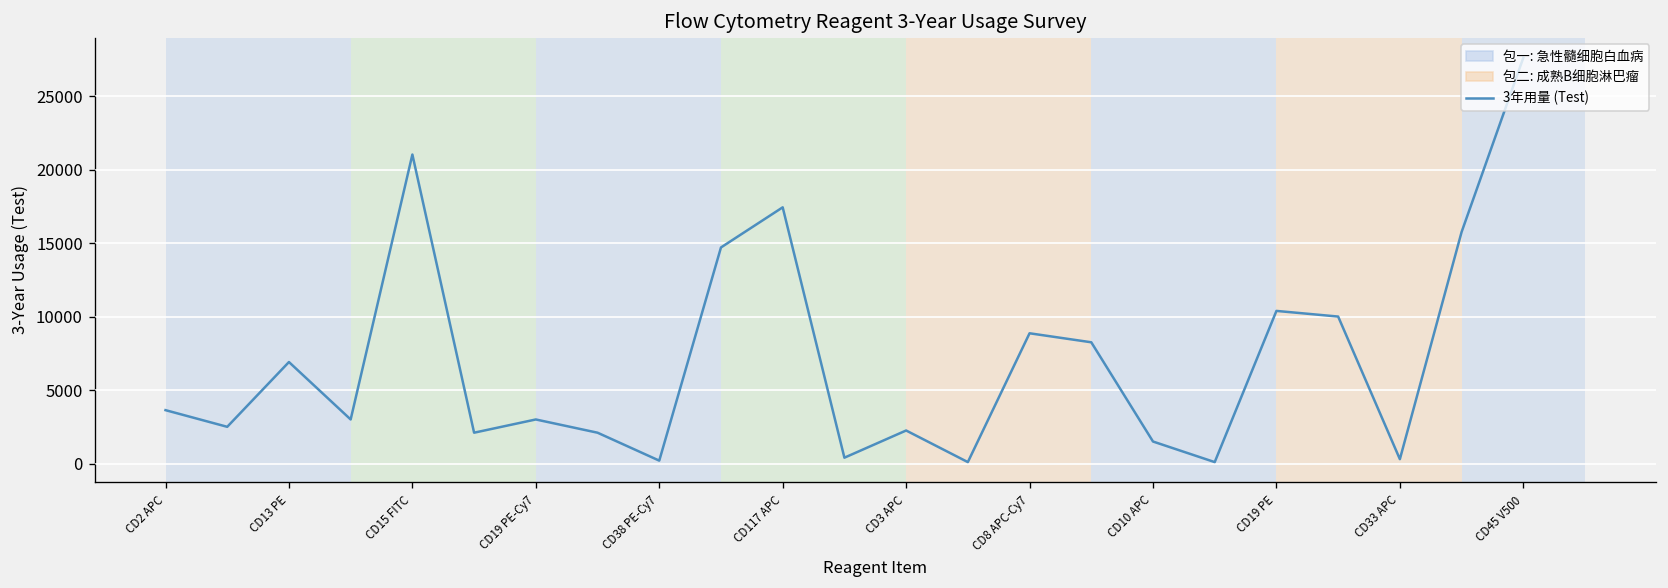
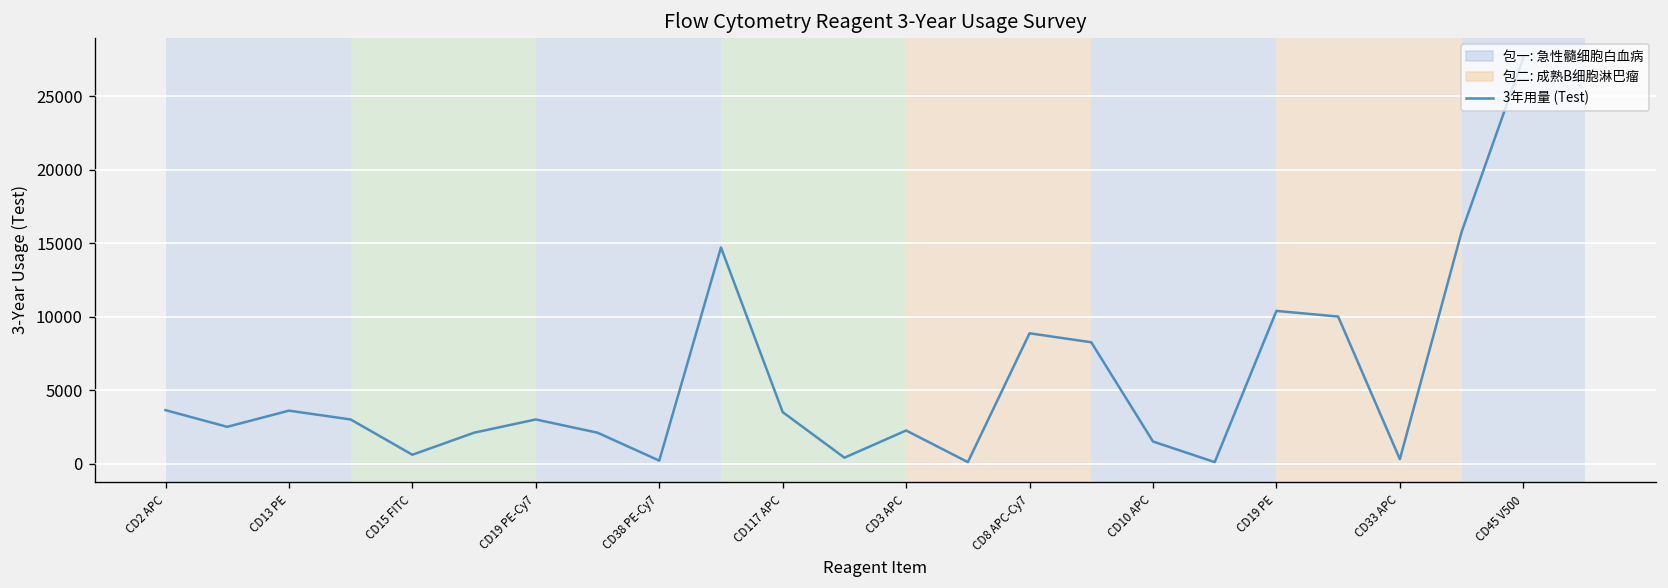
  {
    "CD2 APC": 3600,
-   "CD13 PE": 6900,
-   "CD15 FITC": 21000,
+   "CD13 PE": 3600,
+   "CD15 FITC": 600,
    "CD19 PE-Cy7": 3000,
    "CD38 PE-Cy7": 200,
-   "CD117 APC": 17400,
+   "CD117 APC": 3500,
    "CD3 APC": 2300,
    "CD8 APC-Cy7": 8900,
    "CD10 APC": 1500,
    "CD19 PE": 10400,
    "CD33 APC": 300
  }
